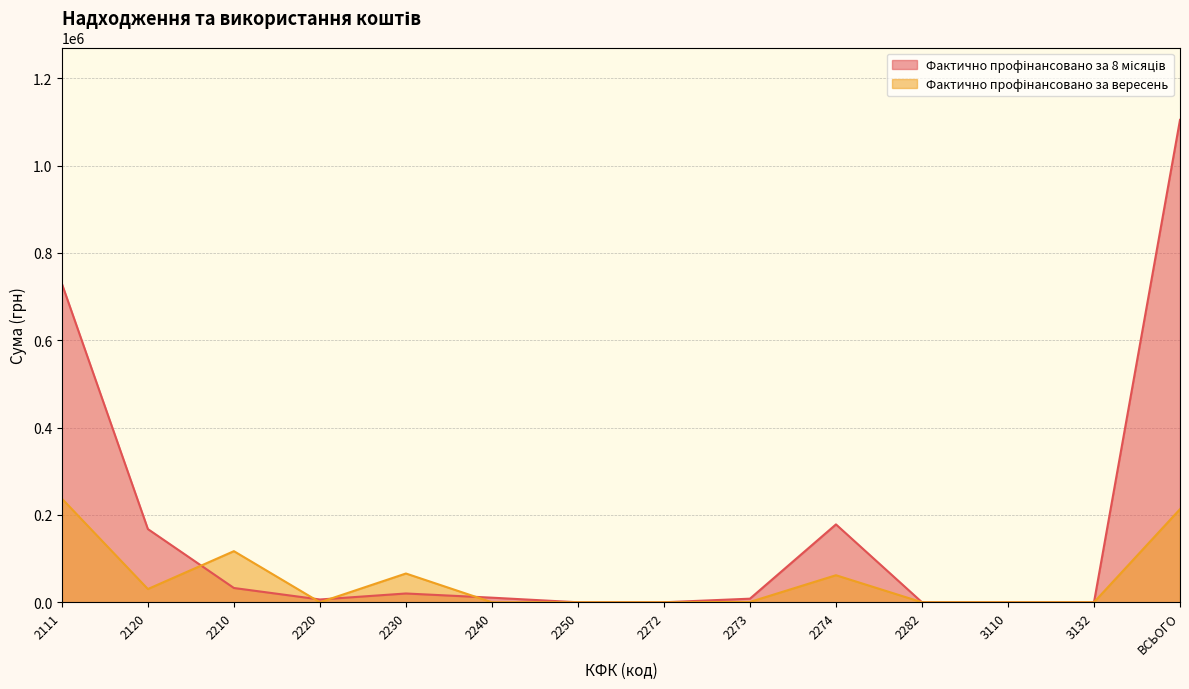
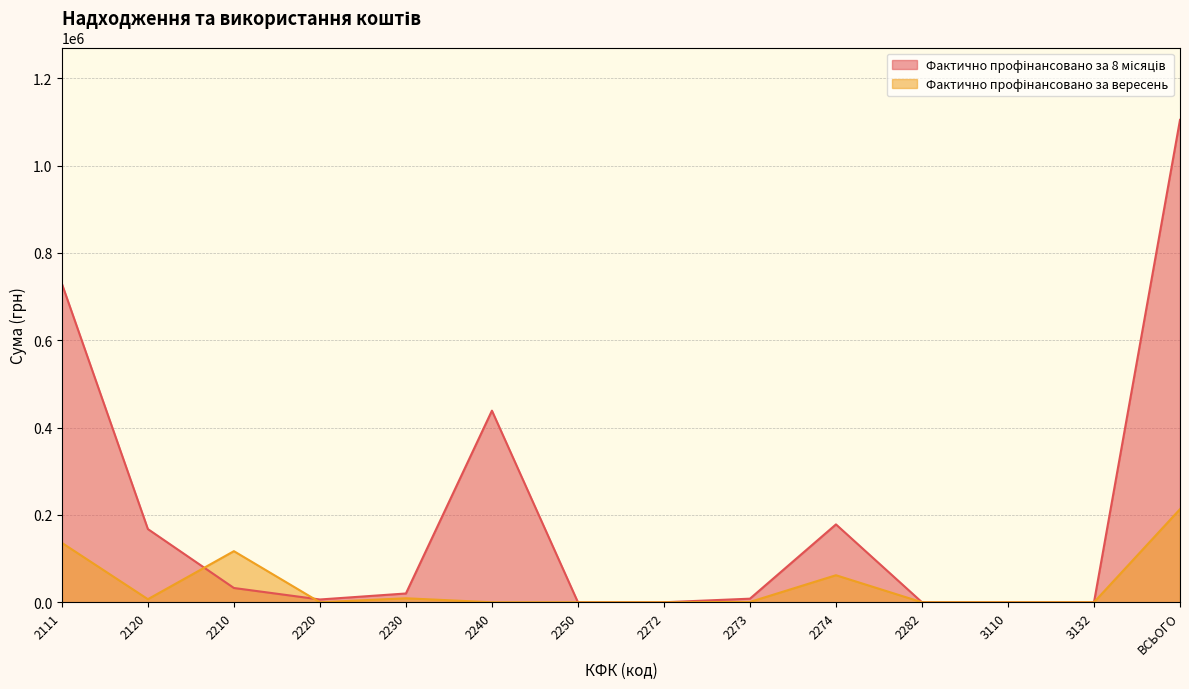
  {
    "Фактично профінансовано за 8 місяців": {
      "2111": 730000,
      "2120": 170000,
      "2210": 30000,
      "2220": 10000,
      "2230": 20000,
-     "2240": 10000,
+     "2240": 440000,
      "2273": 10000,
      "2274": 180000,
      "ВСЬОГО": 1100000
    },
    "Фактично профінансовано за вересень": {
-     "2111": 240000,
-     "2120": 30000,
+     "2111": 140000,
+     "2120": 10000,
      "2210": 120000,
      "2220": 0,
-     "2230": 70000,
+     "2230": 10000,
      "2240": 0,
      "2273": 0,
      "2274": 60000,
      "ВСЬОГО": 210000
    }
  }
